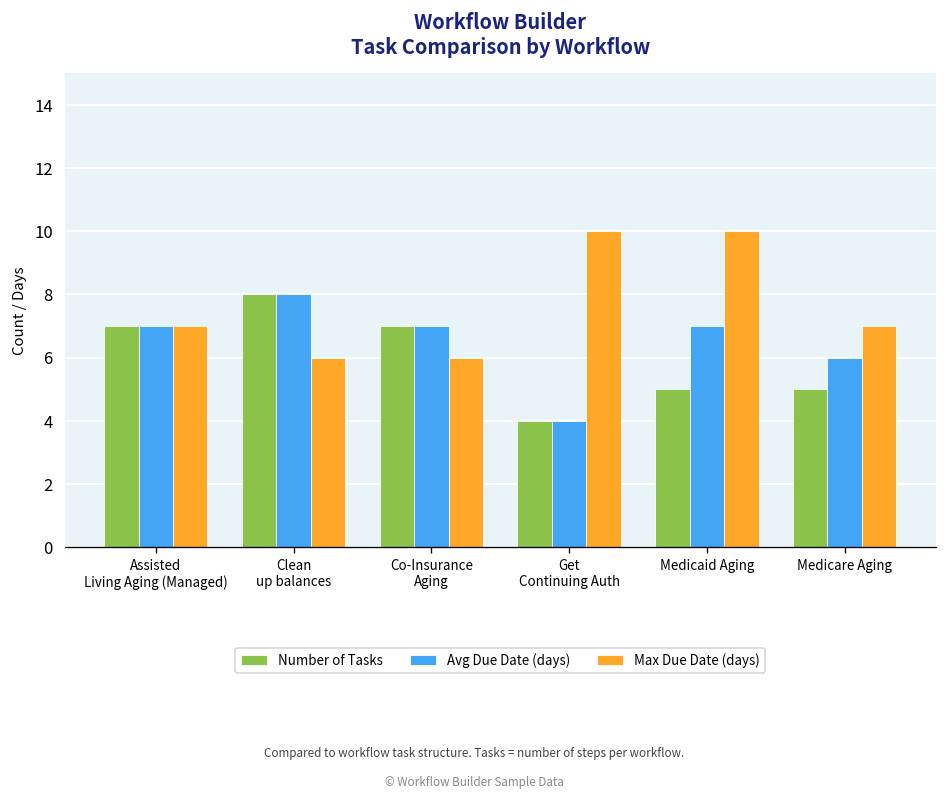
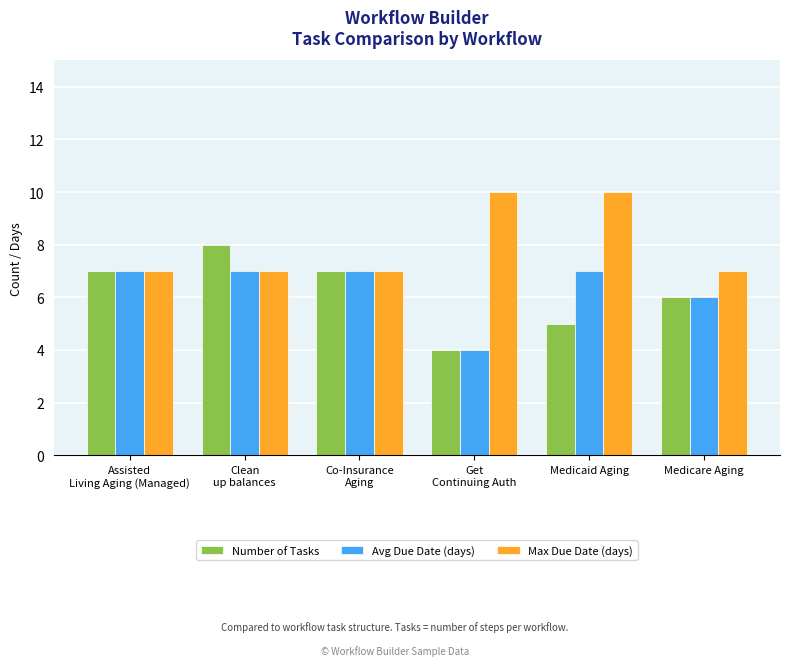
  {
    "Number of Tasks": {
      "Assisted Living Aging (Managed)": 7,
      "Clean up balances": 8,
      "Co-Insurance Aging": 7,
      "Get Continuing Auth": 4,
      "Medicaid Aging": 5,
-     "Medicare Aging": 5
+     "Medicare Aging": 6
    },
    "Avg Due Date (days)": {
      "Assisted Living Aging (Managed)": 7,
-     "Clean up balances": 8,
+     "Clean up balances": 7,
      "Co-Insurance Aging": 7,
      "Get Continuing Auth": 4,
      "Medicaid Aging": 7,
      "Medicare Aging": 6
    },
    "Max Due Date (days)": {
      "Assisted Living Aging (Managed)": 7,
-     "Clean up balances": 6,
-     "Co-Insurance Aging": 6,
+     "Clean up balances": 7,
+     "Co-Insurance Aging": 7,
      "Get Continuing Auth": 10,
      "Medicaid Aging": 10,
      "Medicare Aging": 7
    }
  }
